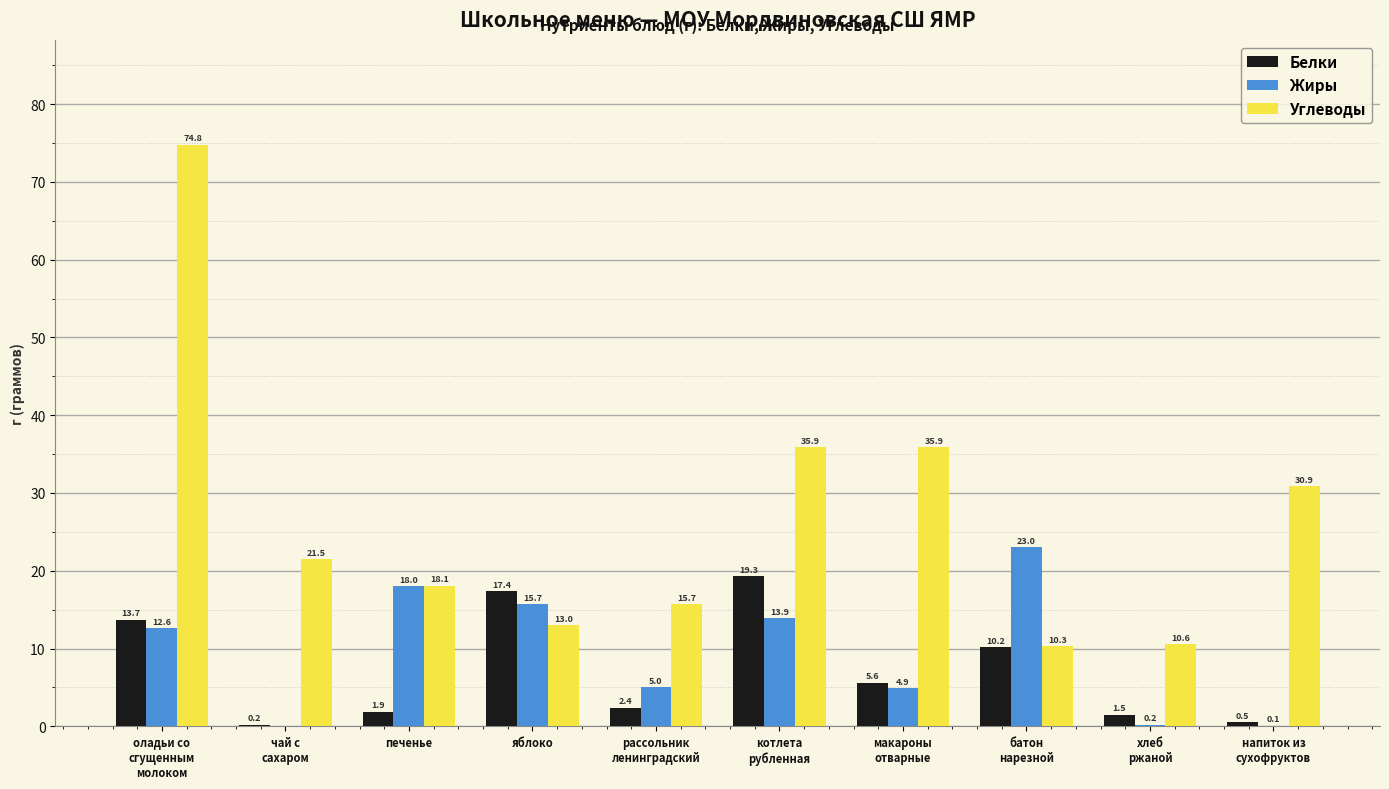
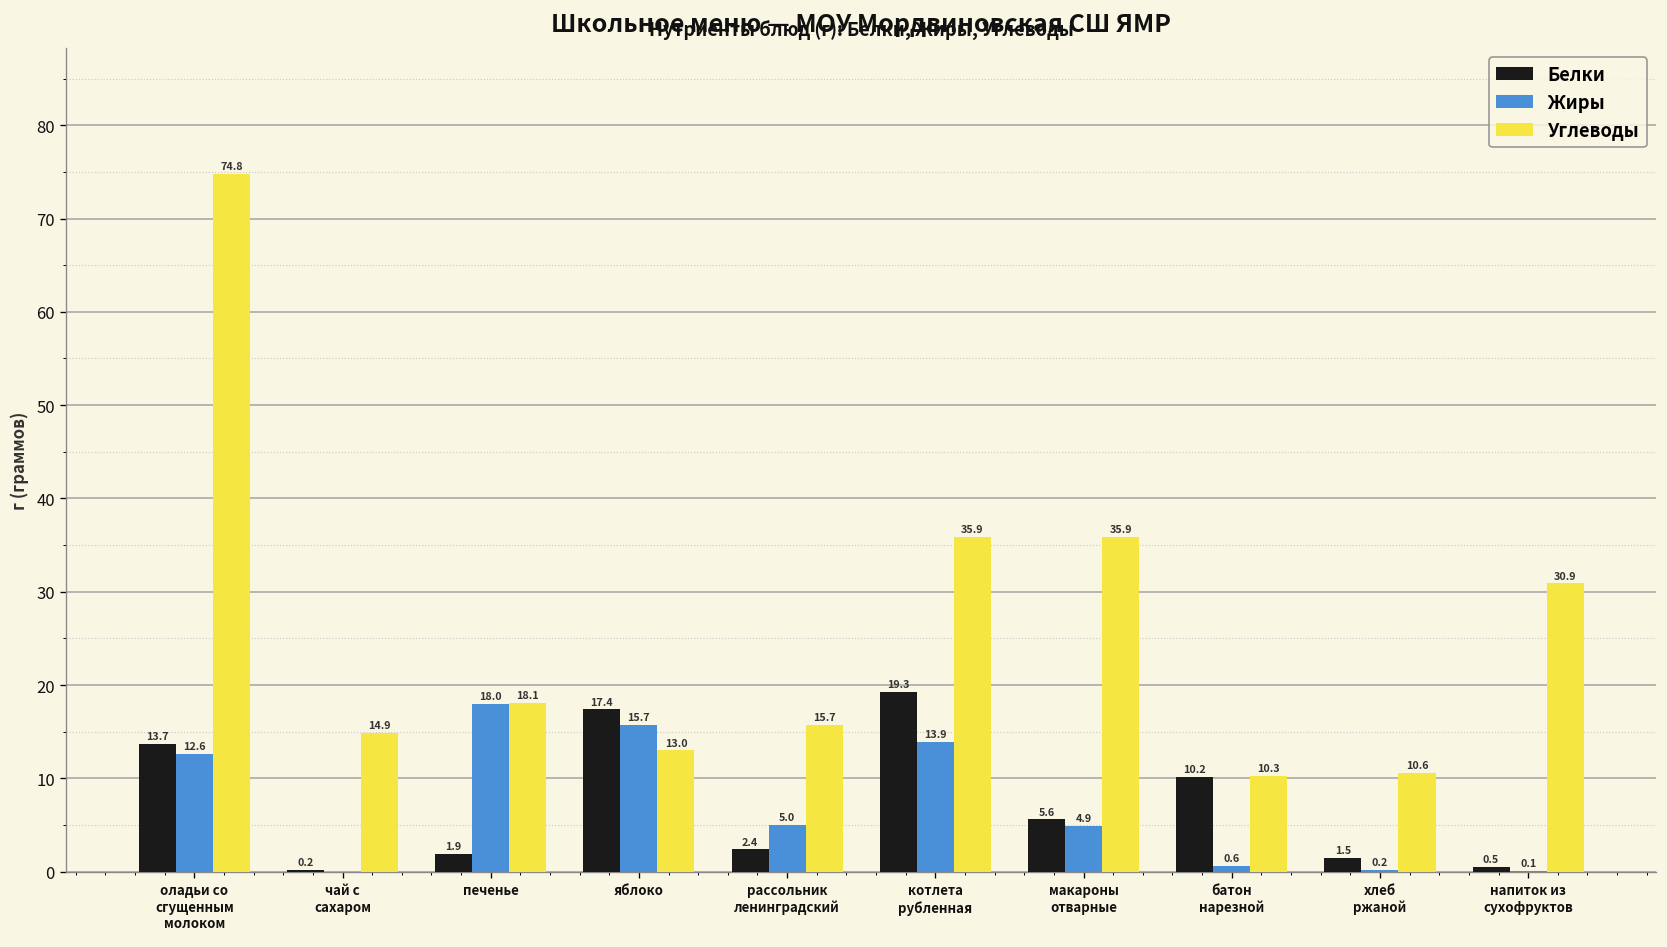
  {
    "Белки": {
      "оладьи со сгущенным молоком": 13.7,
      "чай с сахаром": 0.2,
      "печенье": 1.9,
      "яблоко": 17.4,
      "рассольник ленинградский": 2.4,
      "котлета рубленная": 19.3,
      "макароны отварные": 5.6,
      "батон нарезной": 10.2,
      "хлеб ржаной": 1.5,
      "напиток из сухофруктов": 0.5
    },
    "Жиры": {
      "оладьи со сгущенным молоком": 12.6,
      "печенье": 18.0,
      "яблоко": 15.7,
      "рассольник ленинградский": 5.0,
      "котлета рубленная": 13.9,
      "макароны отварные": 4.9,
-     "батон нарезной": 23.0,
+     "батон нарезной": 0.6,
      "хлеб ржаной": 0.2,
      "напиток из сухофруктов": 0.1
    },
    "Углеводы": {
      "оладьи со сгущенным молоком": 74.8,
-     "чай с сахаром": 21.5,
+     "чай с сахаром": 14.9,
      "печенье": 18.1,
      "яблоко": 13.0,
      "рассольник ленинградский": 15.7,
      "котлета рубленная": 35.9,
      "макароны отварные": 35.9,
      "батон нарезной": 10.3,
      "хлеб ржаной": 10.6,
      "напиток из сухофруктов": 30.9
    }
  }
